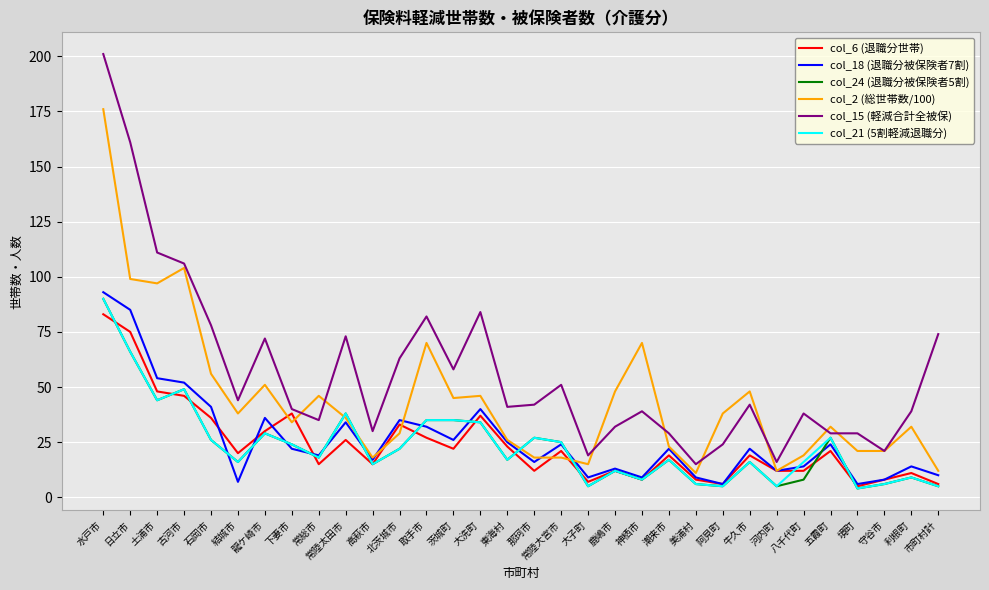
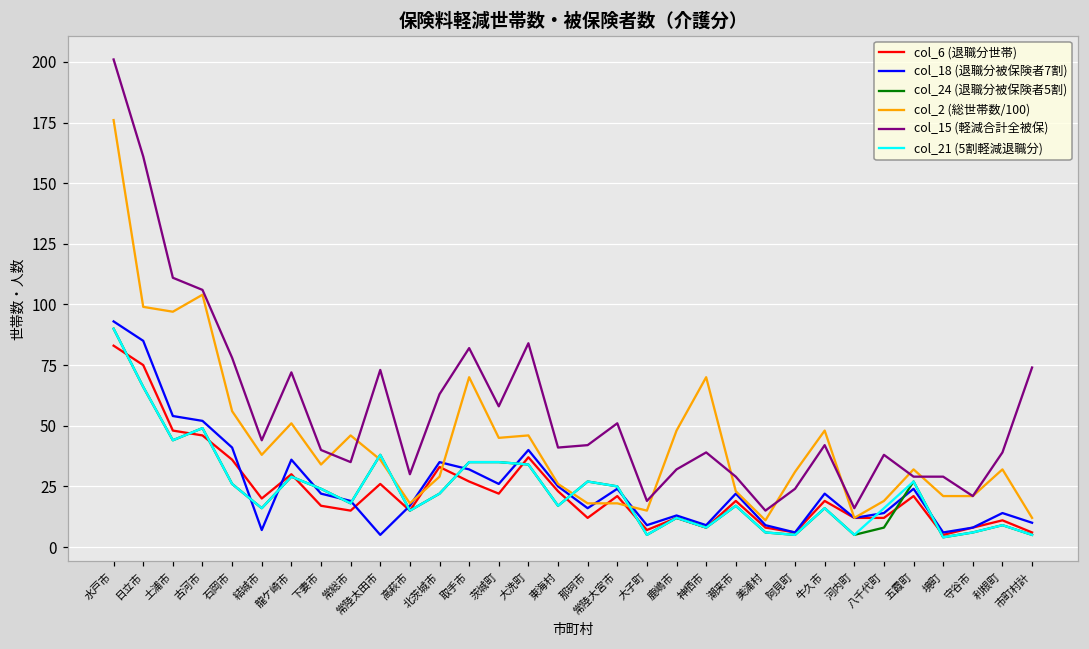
  {
    "col_6 (退職分世帯)": {
      "水戸市": 83,
      "日立市": 75,
      "土浦市": 48,
      "古河市": 46,
      "石岡市": 36,
      "結城市": 20,
-     "下妻市": 38,
+     "下妻市": 17,
      "常総市": 15,
      "常陸太田市": 26,
      "北茨城市": 33,
      "取手市": 27,
      "茨城町": 22,
      "大洗町": 37,
      "東海村": 23,
      "那珂市": 12,
      "常陸大宮市": 21,
      "大子町": 7,
      "潮来市": 19,
      "牛久市": 19,
      "八千代町": 12,
      "五霞町": 21,
      "利根町": 11
    },
    "col_18 (退職分被保険者7割)": {
      "水戸市": 93,
      "日立市": 85,
      "土浦市": 54,
      "古河市": 52,
      "石岡市": 41,
      "結城市": 7,
      "龍ケ崎市": 36,
      "下妻市": 22,
-     "常陸太田市": 34,
+     "常陸太田市": 5,
      "北茨城市": 35,
      "取手市": 32,
      "茨城町": 26,
      "大洗町": 40,
      "那珂市": 16,
      "大子町": 9,
      "牛久市": 22,
      "八千代町": 14,
      "五霞町": 24,
      "利根町": 14,
      "市町村計": 10
    },
    "col_24 (退職分被保険者5割)": {
      "八千代町": 8
    },
    "col_2 (総世帯数/100)": {
      "水戸市": 176,
      "日立市": 99,
      "土浦市": 97,
      "古河市": 104,
      "石岡市": 56,
      "結城市": 38,
      "龍ケ崎市": 51,
      "下妻市": 34,
      "常総市": 46,
      "常陸太田市": 36,
      "北茨城市": 29,
      "取手市": 70,
      "茨城町": 45,
      "大洗町": 46,
      "那珂市": 18,
      "常陸大宮市": 18,
      "大子町": 15,
      "鹿嶋市": 48,
      "神栖市": 70,
      "美浦村": 11,
-     "阿見町": 38,
+     "阿見町": 31,
      "牛久市": 48,
      "八千代町": 19,
      "五霞町": 32,
      "境町": 21,
      "利根町": 32,
      "市町村計": 12
    },
    "col_15 (軽減合計全被保)": {
      "水戸市": 201,
      "日立市": 161,
      "土浦市": 111,
      "古河市": 106,
      "石岡市": 78,
      "結城市": 44,
      "龍ケ崎市": 72,
      "下妻市": 40,
      "常総市": 35,
      "常陸太田市": 73,
      "高萩市": 30,
      "北茨城市": 63,
      "取手市": 82,
      "茨城町": 58,
      "大洗町": 84,
      "東海村": 41,
      "那珂市": 42,
      "常陸大宮市": 51,
      "大子町": 19,
      "鹿嶋市": 32,
      "神栖市": 39,
      "潮来市": 29,
      "美浦村": 15,
      "阿見町": 24,
      "牛久市": 42,
      "河内町": 16,
      "八千代町": 38,
      "五霞町": 29,
      "境町": 29,
      "利根町": 39,
      "市町村計": 74
    },
    "col_21 (5割軽減退職分)": {
      "八千代町": 16
    }
  }
